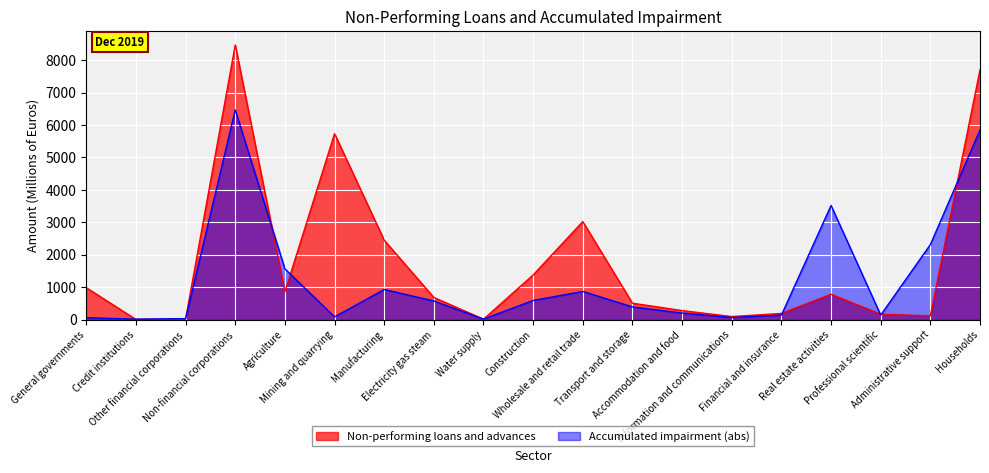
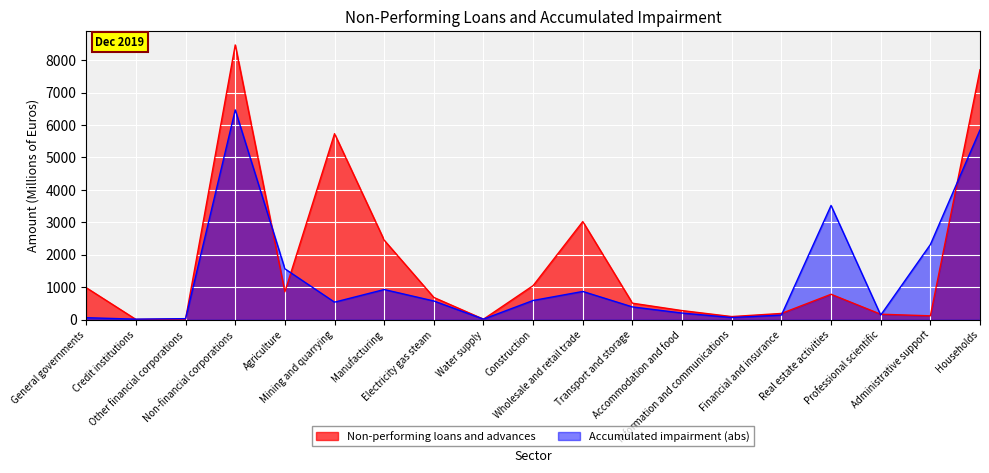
  {
    "Non-performing loans and advances": {
      "General governments": 1000,
      "Non-financial corporations": 8500,
      "Agriculture": 900,
      "Mining and quarrying": 5700,
      "Manufacturing": 2400,
      "Electricity gas steam": 700,
-     "Construction": 1400,
+     "Construction": 1000,
      "Wholesale and retail trade": 3000,
      "Transport and storage": 500,
      "Real estate activities": 800,
      "Administrative support": 100,
      "Households": 7700
    },
    "Accumulated impairment (abs)": {
      "General governments": 100,
      "Non-financial corporations": 6500,
      "Agriculture": 1600,
-     "Mining and quarrying": 100,
+     "Mining and quarrying": 500,
      "Manufacturing": 900,
      "Electricity gas steam": 600,
      "Construction": 600,
      "Wholesale and retail trade": 900,
      "Transport and storage": 400,
      "Real estate activities": 3500,
      "Administrative support": 2300,
      "Households": 5800
    }
  }
